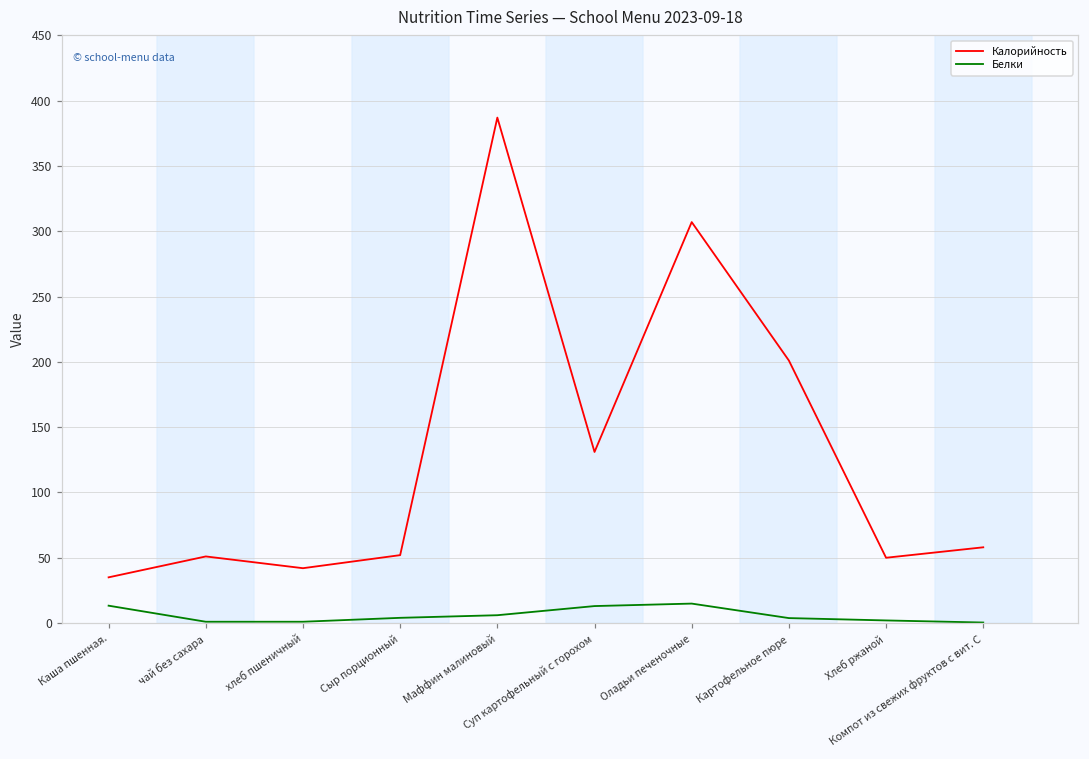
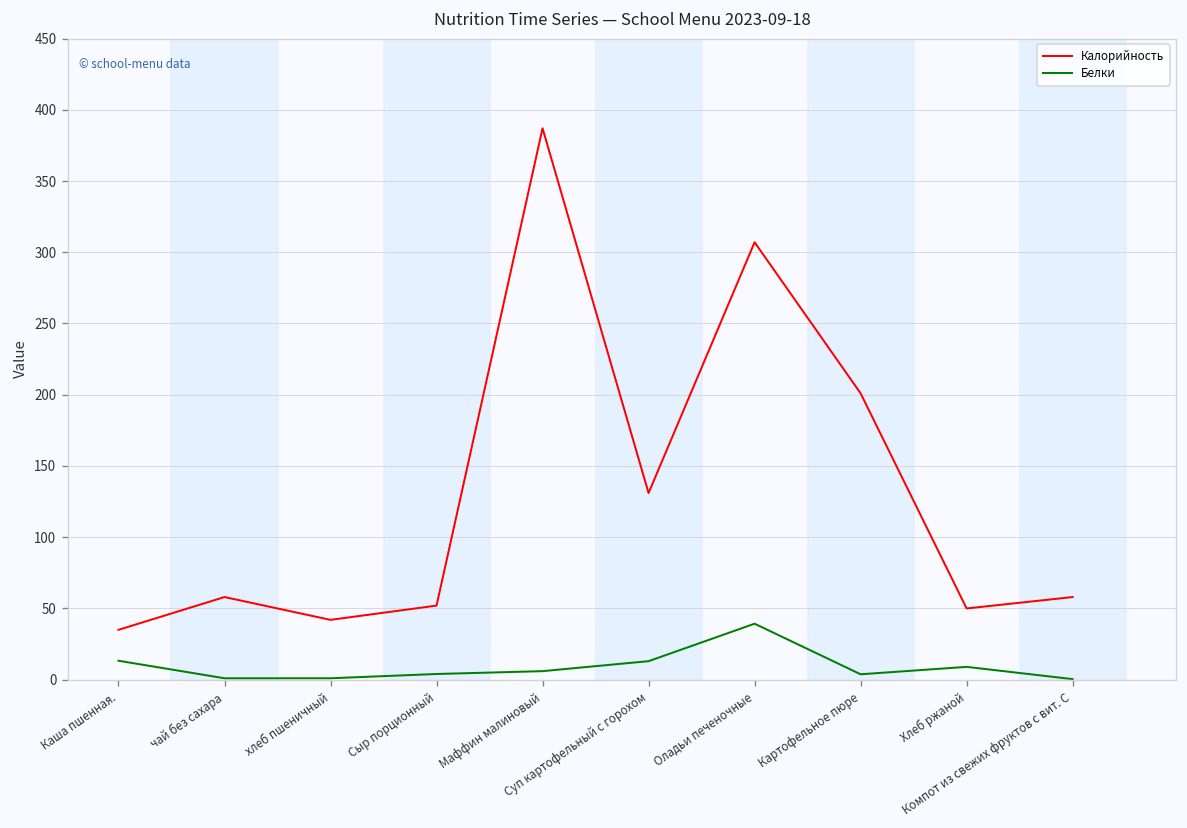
  {
    "Калорийность": {
      "Каша пшенная.": 35,
-     "чай без сахара": 51,
+     "чай без сахара": 58,
      "хлеб пшеничный": 42,
      "Сыр порционный": 52,
      "Маффин малиновый": 387,
      "Суп картофельный с горохом": 131,
      "Оладьи печеночные": 307,
      "Картофельное пюре": 201,
      "Хлеб ржаной": 50,
      "Компот из свежих фруктов с вит. С": 58
    },
    "Белки": {
      "Каша пшенная.": 13,
      "чай без сахара": 1,
      "хлеб пшеничный": 1,
      "Сыр порционный": 4,
      "Маффин малиновый": 6,
      "Суп картофельный с горохом": 13,
-     "Оладьи печеночные": 15,
+     "Оладьи печеночные": 39,
      "Картофельное пюре": 4,
-     "Хлеб ржаной": 2,
+     "Хлеб ржаной": 9,
      "Компот из свежих фруктов с вит. С": 0
    }
  }
